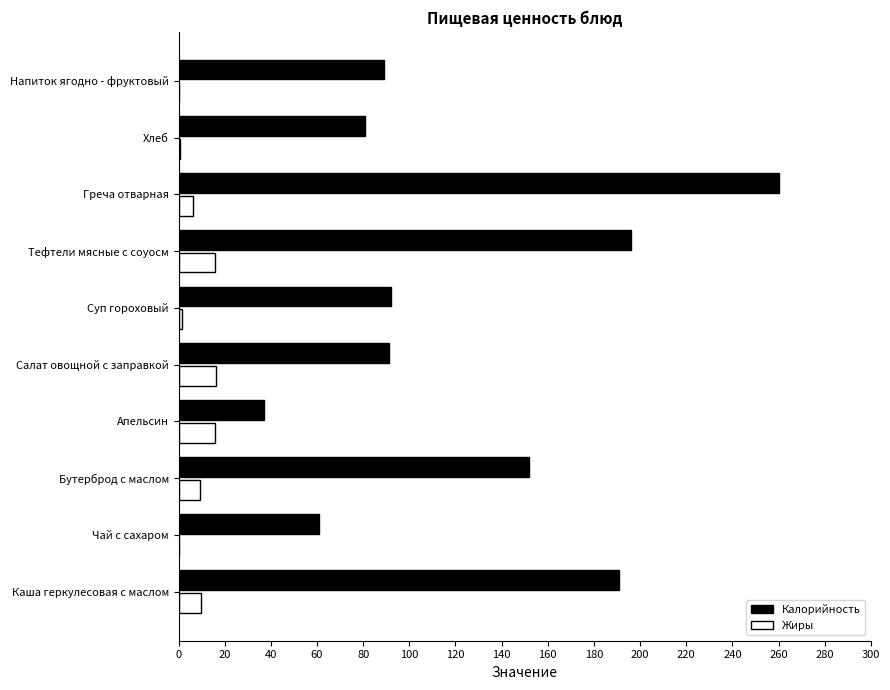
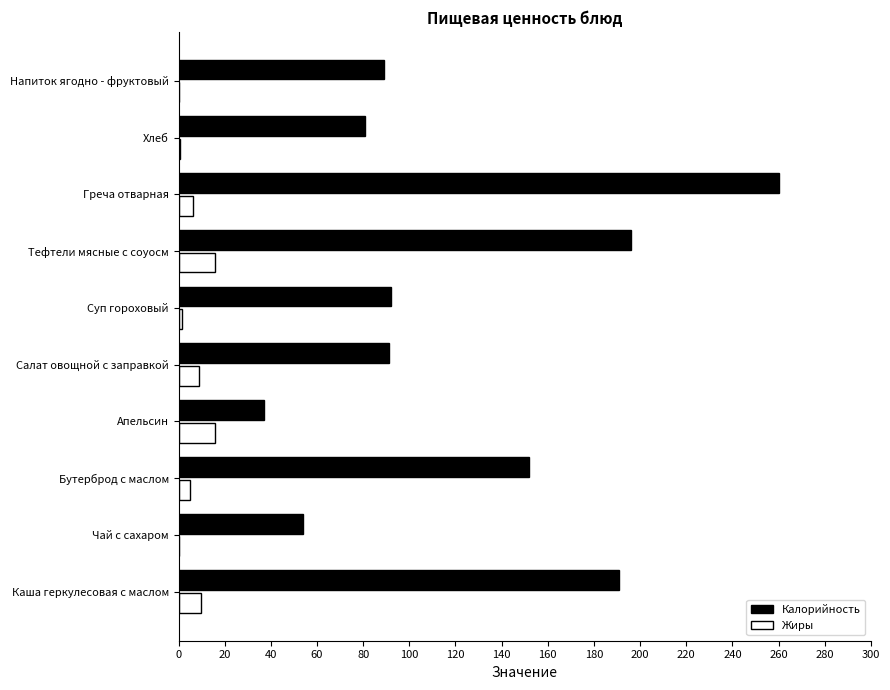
  {
    "Калорийность": {
      "Напиток ягодно - фруктовый": 89,
      "Хлеб": 81,
      "Греча отварная": 260,
      "Тефтели мясные с соуосм": 196,
      "Суп гороховый": 92,
      "Салат овощной с заправкой": 91,
      "Апельсин": 37,
      "Бутерброд с маслом": 152,
-     "Чай с сахаром": 61,
+     "Чай с сахаром": 54,
      "Каша геркулесовая с маслом": 191
    },
    "Жиры": {
      "Греча отварная": 6,
      "Тефтели мясные с соуосм": 16,
      "Суп гороховый": 1,
-     "Салат овощной с заправкой": 16,
+     "Салат овощной с заправкой": 9,
      "Апельсин": 16,
-     "Бутерброд с маслом": 9,
+     "Бутерброд с маслом": 5,
      "Чай с сахаром": 0,
      "Каша геркулесовая с маслом": 10
    }
  }
